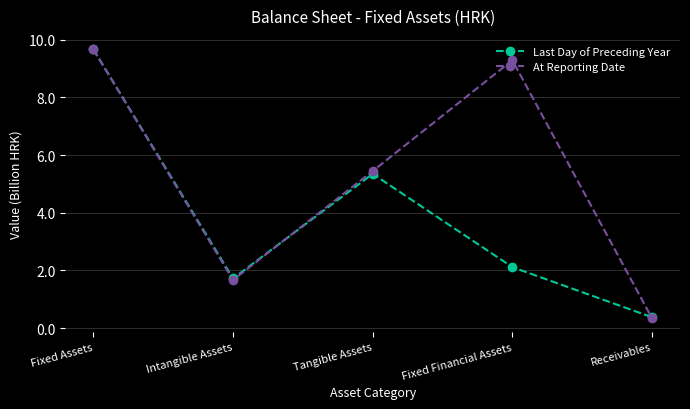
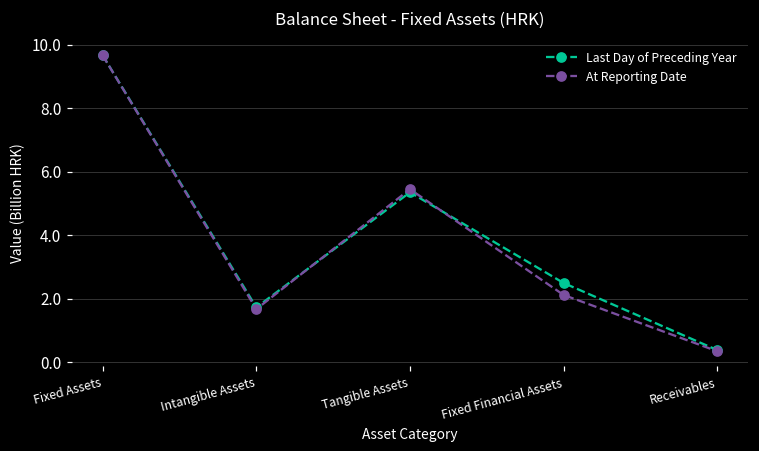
  {
    "Last Day of Preceding Year": {
      "Tangible Assets": 5.4,
-     "Fixed Financial Assets": 2.1
+     "Fixed Financial Assets": 2.5
    },
    "At Reporting Date": {
      "Tangible Assets": 5.4,
-     "Fixed Financial Assets": 9.3
+     "Fixed Financial Assets": 2.1
    }
  }
